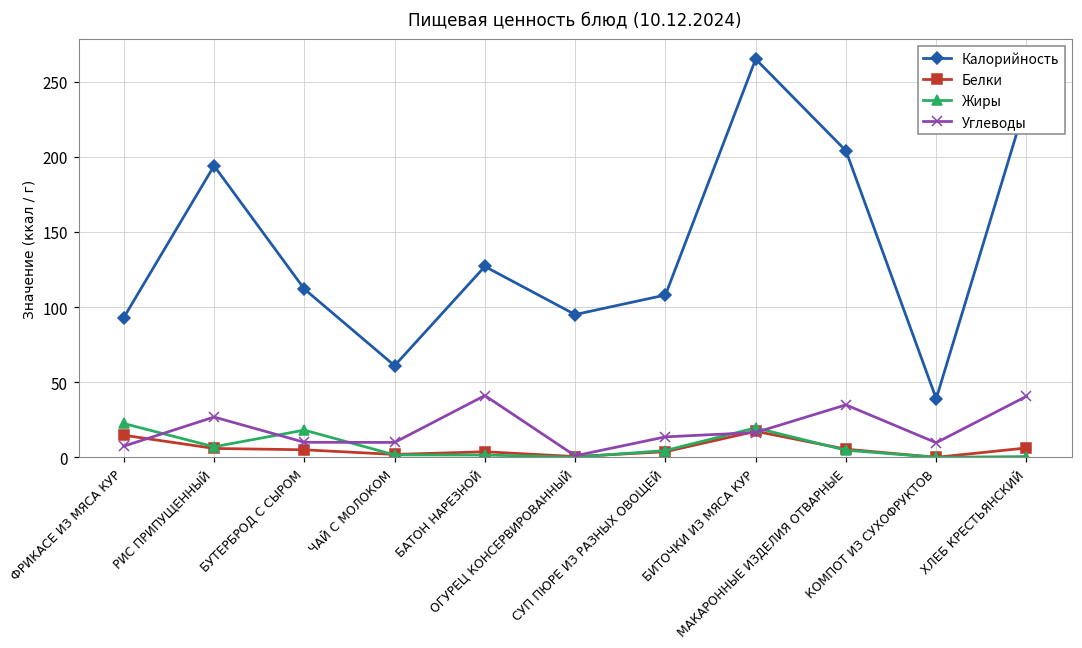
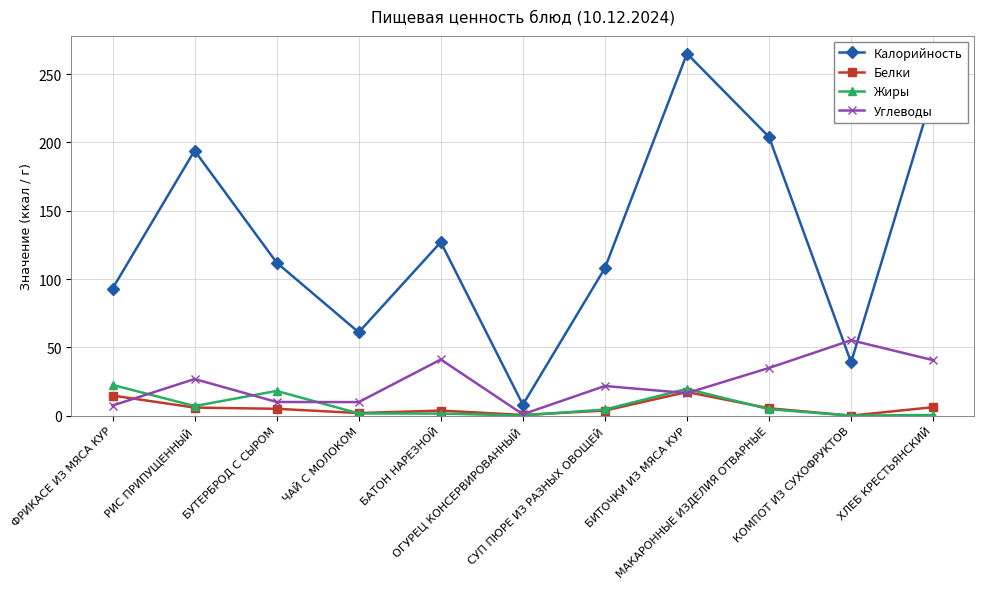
  {
    "Калорийность": {
      "ФРИКАСЕ ИЗ МЯСА КУР": 93,
      "РИС ПРИПУЩЕННЫЙ": 194,
      "БУТЕРБРОД С СЫРОМ": 112,
      "ЧАЙ С МОЛОКОМ": 61,
      "БАТОН НАРЕЗНОЙ": 127,
-     "ОГУРЕЦ КОНСЕРВИРОВАННЫЙ": 95,
+     "ОГУРЕЦ КОНСЕРВИРОВАННЫЙ": 8,
      "СУП ПЮРЕ ИЗ РАЗНЫХ ОВОЩЕЙ": 108,
      "БИТОЧКИ ИЗ МЯСА КУР": 265,
      "МАКАРОННЫЕ ИЗДЕЛИЯ ОТВАРНЫЕ": 204,
      "КОМПОТ ИЗ СУХОФРУКТОВ": 39
    },
    "Белки": {
      "ФРИКАСЕ ИЗ МЯСА КУР": 15,
      "БУТЕРБРОД С СЫРОМ": 5,
      "БАТОН НАРЕЗНОЙ": 4,
      "ХЛЕБ КРЕСТЬЯНСКИЙ": 6
    },
    "Жиры": {
      "ФРИКАСЕ ИЗ МЯСА КУР": 23,
      "БУТЕРБРОД С СЫРОМ": 18,
      "БАТОН НАРЕЗНОЙ": 2,
      "БИТОЧКИ ИЗ МЯСА КУР": 20,
      "ХЛЕБ КРЕСТЬЯНСКИЙ": 1
    },
    "Углеводы": {
      "ФРИКАСЕ ИЗ МЯСА КУР": 7,
      "РИС ПРИПУЩЕННЫЙ": 27,
      "БУТЕРБРОД С СЫРОМ": 10,
      "ЧАЙ С МОЛОКОМ": 10,
      "БАТОН НАРЕЗНОЙ": 41,
-     "СУП ПЮРЕ ИЗ РАЗНЫХ ОВОЩЕЙ": 14,
+     "СУП ПЮРЕ ИЗ РАЗНЫХ ОВОЩЕЙ": 22,
      "МАКАРОННЫЕ ИЗДЕЛИЯ ОТВАРНЫЕ": 35,
-     "КОМПОТ ИЗ СУХОФРУКТОВ": 10,
+     "КОМПОТ ИЗ СУХОФРУКТОВ": 55,
      "ХЛЕБ КРЕСТЬЯНСКИЙ": 41
    }
  }
